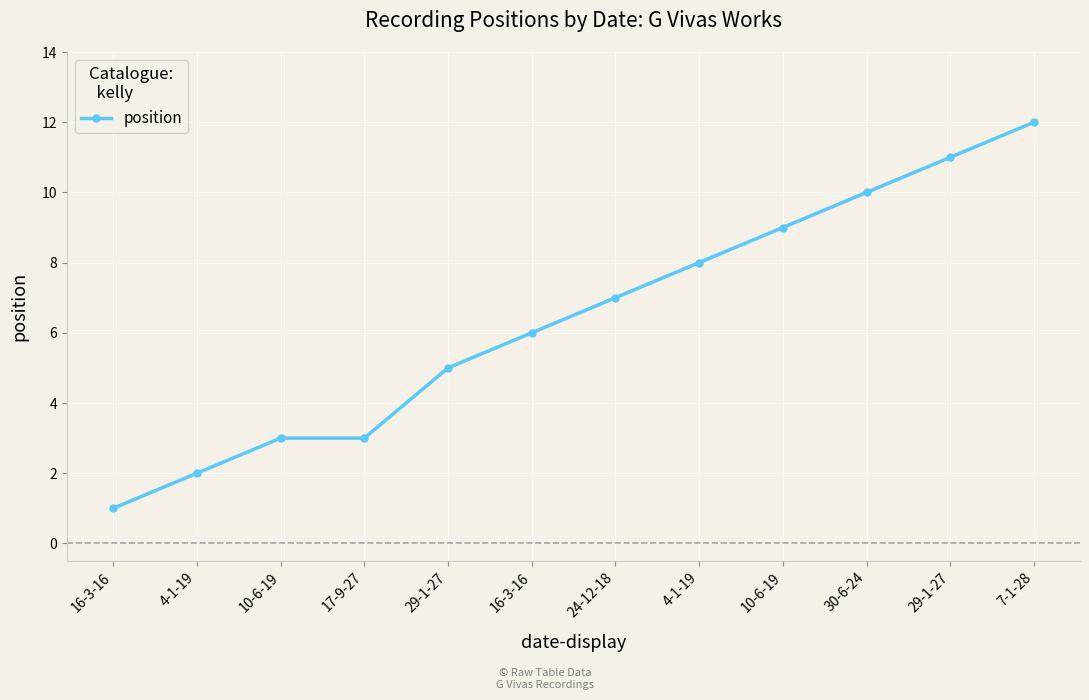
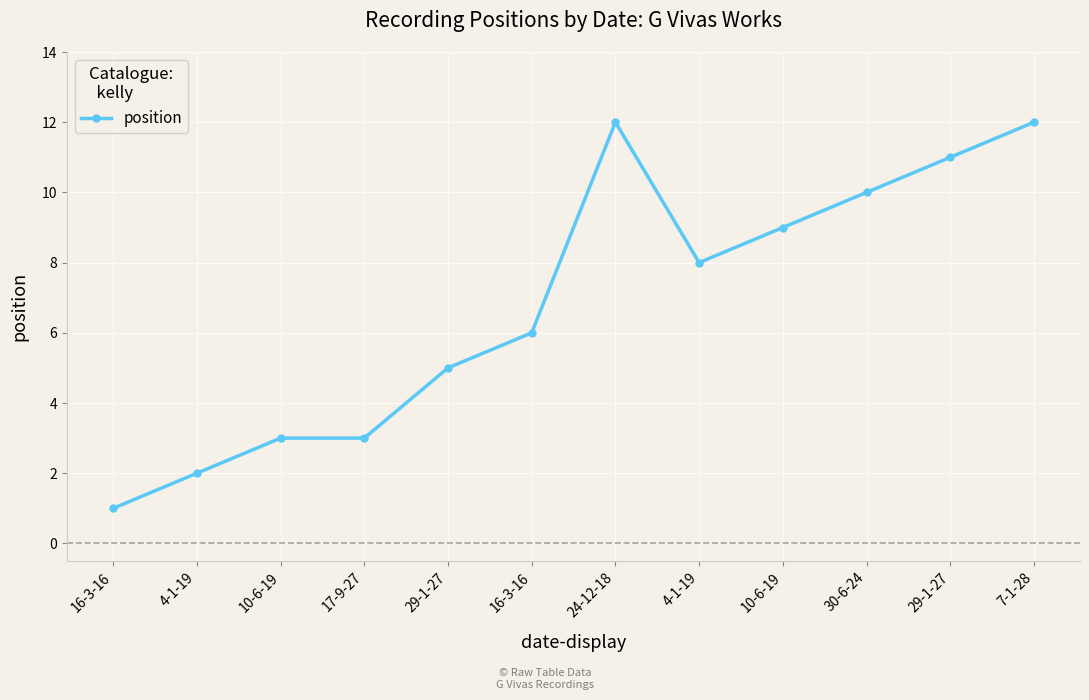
  {
    "17-9-27": 3,
-   "24-12-18": 7,
+   "24-12-18": 12,
    "30-6-24": 10,
    "7-1-28": 12
  }
